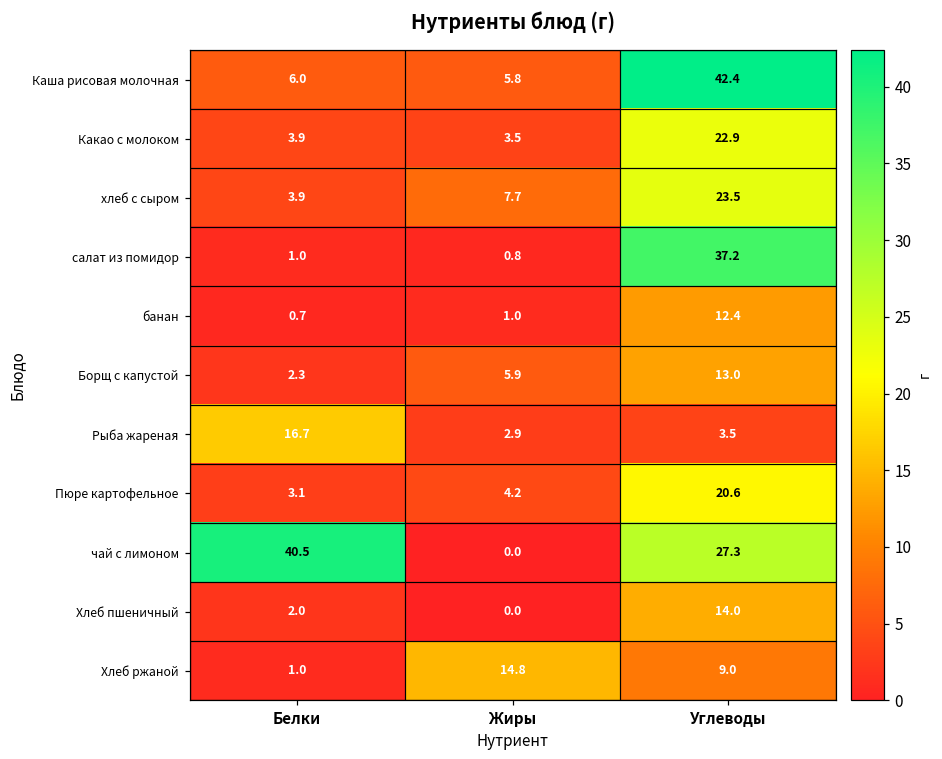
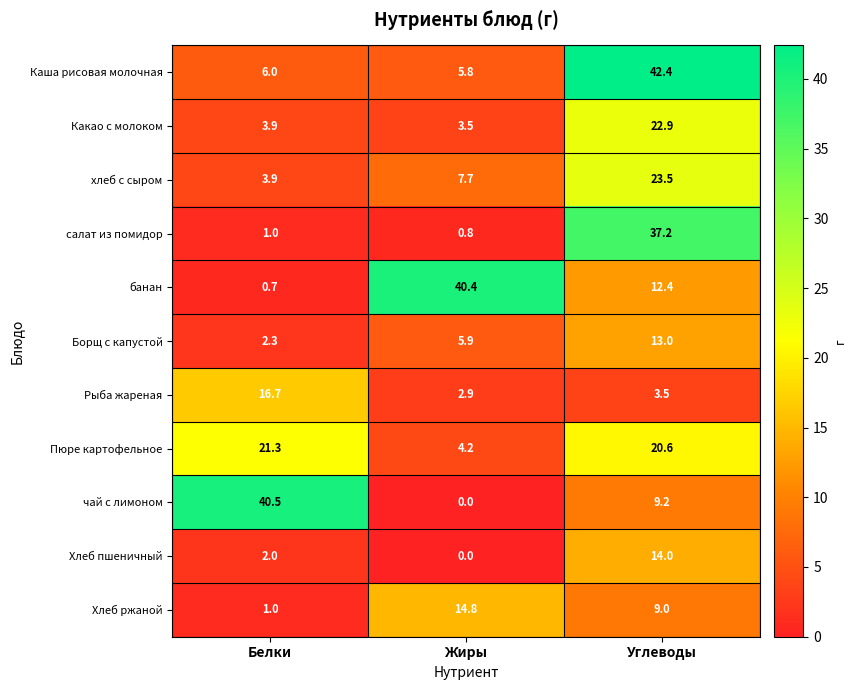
  {
    "Каша рисовая молочная": {
      "Белки": 6.0,
      "Жиры": 5.8,
      "Углеводы": 42.4
    },
    "Какао с молоком": {
      "Белки": 3.9,
      "Жиры": 3.5,
      "Углеводы": 22.9
    },
    "хлеб с сыром": {
      "Белки": 3.9,
      "Жиры": 7.7,
      "Углеводы": 23.5
    },
    "салат из помидор": {
      "Белки": 1.0,
      "Жиры": 0.8,
      "Углеводы": 37.2
    },
    "банан": {
      "Белки": 0.7,
-     "Жиры": 1.0,
+     "Жиры": 40.4,
      "Углеводы": 12.4
    },
    "Борщ с капустой": {
      "Белки": 2.3,
      "Жиры": 5.9,
      "Углеводы": 13.0
    },
    "Рыба жареная": {
      "Белки": 16.7,
      "Жиры": 2.9,
      "Углеводы": 3.5
    },
    "Пюре картофельное": {
-     "Белки": 3.1,
+     "Белки": 21.3,
      "Жиры": 4.2,
      "Углеводы": 20.6
    },
    "чай с лимоном": {
      "Белки": 40.5,
      "Жиры": 0.0,
-     "Углеводы": 27.3
+     "Углеводы": 9.2
    },
    "Хлеб пшеничный": {
      "Белки": 2.0,
      "Жиры": 0.0,
      "Углеводы": 14.0
    },
    "Хлеб ржаной": {
      "Белки": 1.0,
      "Жиры": 14.8,
      "Углеводы": 9.0
    }
  }
